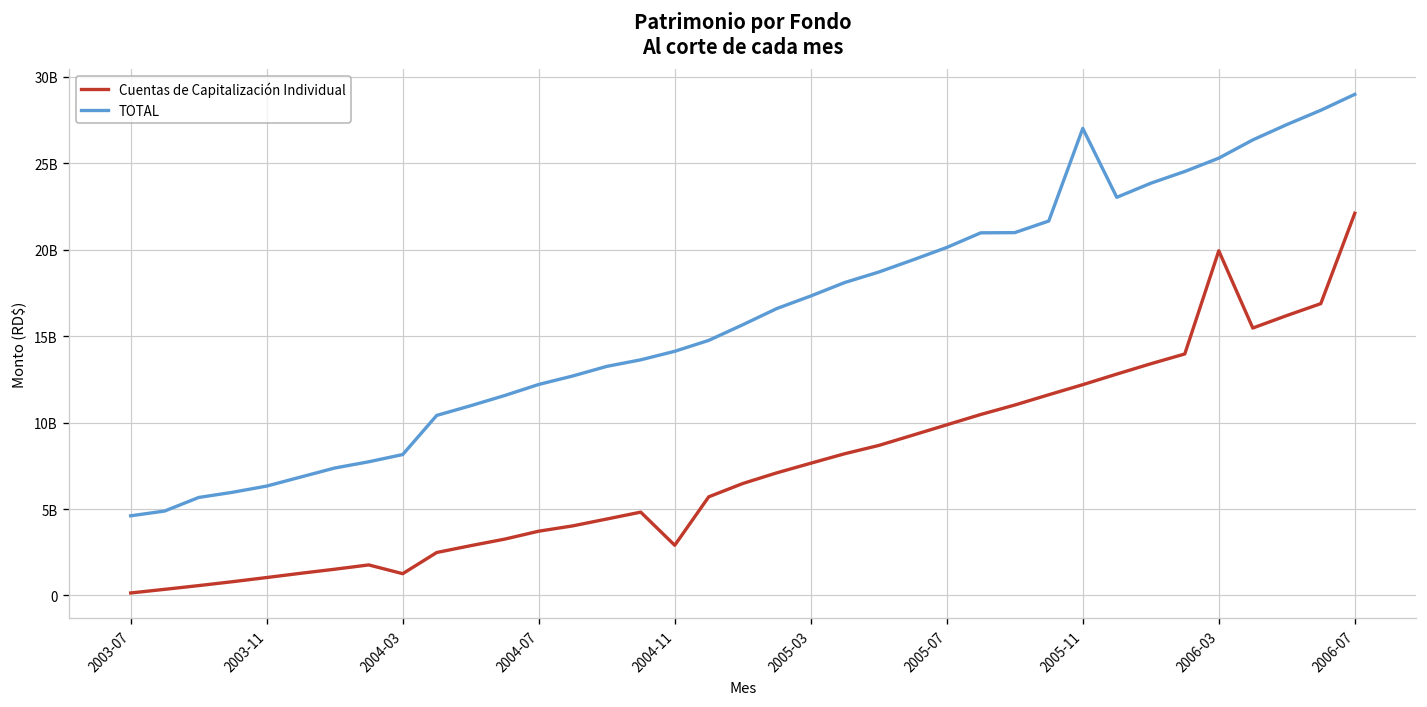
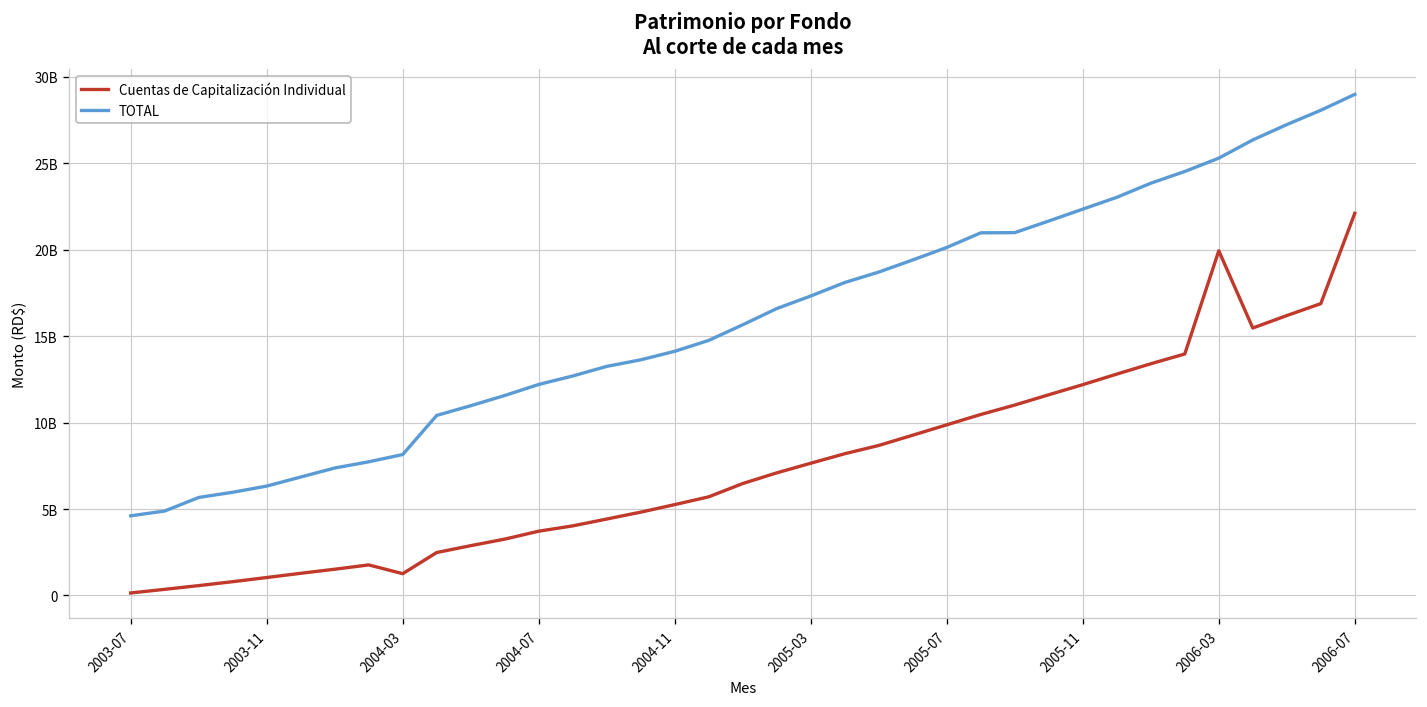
  {
    "Cuentas de Capitalización Individual": {
      "2003-07": 100000000,
      "2003-11": 1000000000,
      "2004-03": 1300000000,
      "2004-07": 3700000000,
-     "2004-11": 2900000000,
+     "2004-11": 5300000000,
      "2005-03": 7600000000,
      "2005-07": 9900000000,
      "2005-11": 12200000000,
      "2006-03": 19900000000,
      "2006-07": 22100000000
    },
    "TOTAL": {
      "2003-07": 4600000000,
      "2003-11": 6300000000,
      "2004-03": 8200000000,
      "2004-07": 12200000000,
      "2004-11": 14100000000,
      "2005-03": 17300000000,
      "2005-07": 20100000000,
-     "2005-11": 27000000000,
+     "2005-11": 22300000000,
      "2006-03": 25300000000,
      "2006-07": 29000000000
    }
  }
